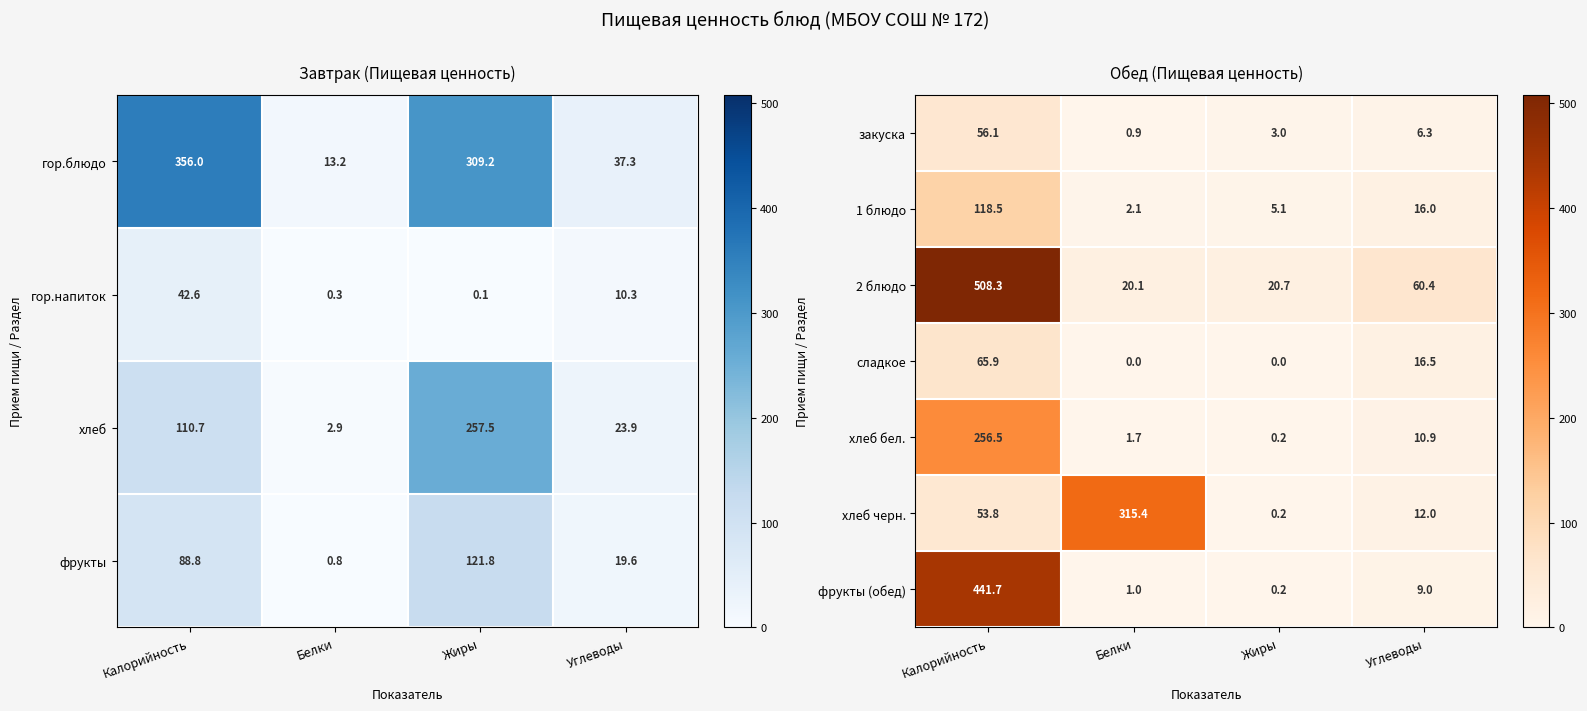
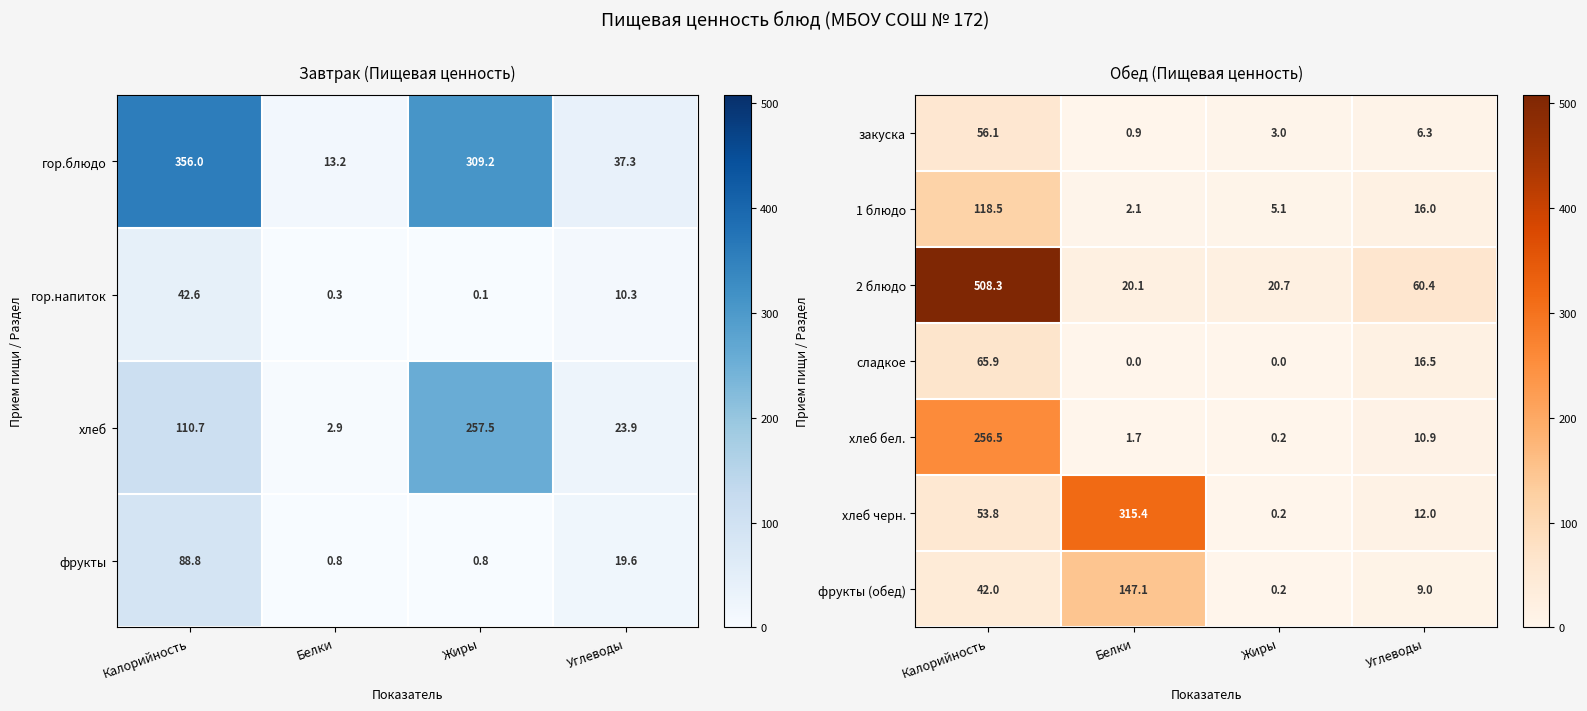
  {
    "Завтрак (Пищевая ценность)": {
      "гор.блюдо": {
        "Калорийность": 356.0,
        "Белки": 13.2,
        "Жиры": 309.2,
        "Углеводы": 37.3
      },
      "гор.напиток": {
        "Калорийность": 42.6,
        "Белки": 0.3,
        "Жиры": 0.1,
        "Углеводы": 10.3
      },
      "хлеб": {
        "Калорийность": 110.7,
        "Белки": 2.9,
        "Жиры": 257.5,
        "Углеводы": 23.9
      },
      "фрукты": {
        "Калорийность": 88.8,
        "Белки": 0.8,
-       "Жиры": 121.8,
+       "Жиры": 0.8,
        "Углеводы": 19.6
      }
    },
    "Обед (Пищевая ценность)": {
      "закуска": {
        "Калорийность": 56.1,
        "Белки": 0.9,
        "Жиры": 3.0,
        "Углеводы": 6.3
      },
      "1 блюдо": {
        "Калорийность": 118.5,
        "Белки": 2.1,
        "Жиры": 5.1,
        "Углеводы": 16.0
      },
      "2 блюдо": {
        "Калорийность": 508.3,
        "Белки": 20.1,
        "Жиры": 20.7,
        "Углеводы": 60.4
      },
      "сладкое": {
        "Калорийность": 65.9,
        "Белки": 0.0,
        "Жиры": 0.0,
        "Углеводы": 16.5
      },
      "хлеб бел.": {
        "Калорийность": 256.5,
        "Белки": 1.7,
        "Жиры": 0.2,
        "Углеводы": 10.9
      },
      "хлеб черн.": {
        "Калорийность": 53.8,
        "Белки": 315.4,
        "Жиры": 0.2,
        "Углеводы": 12.0
      },
      "фрукты (обед)": {
-       "Калорийность": 441.7,
-       "Белки": 1.0,
+       "Калорийность": 42.0,
+       "Белки": 147.1,
        "Жиры": 0.2,
        "Углеводы": 9.0
      }
    }
  }
